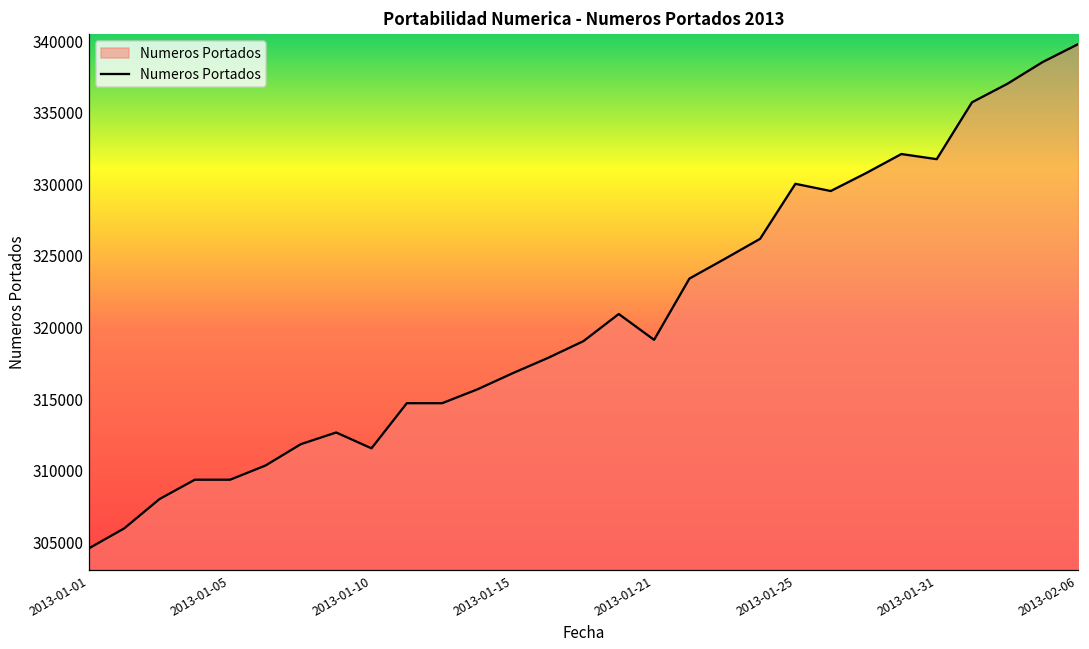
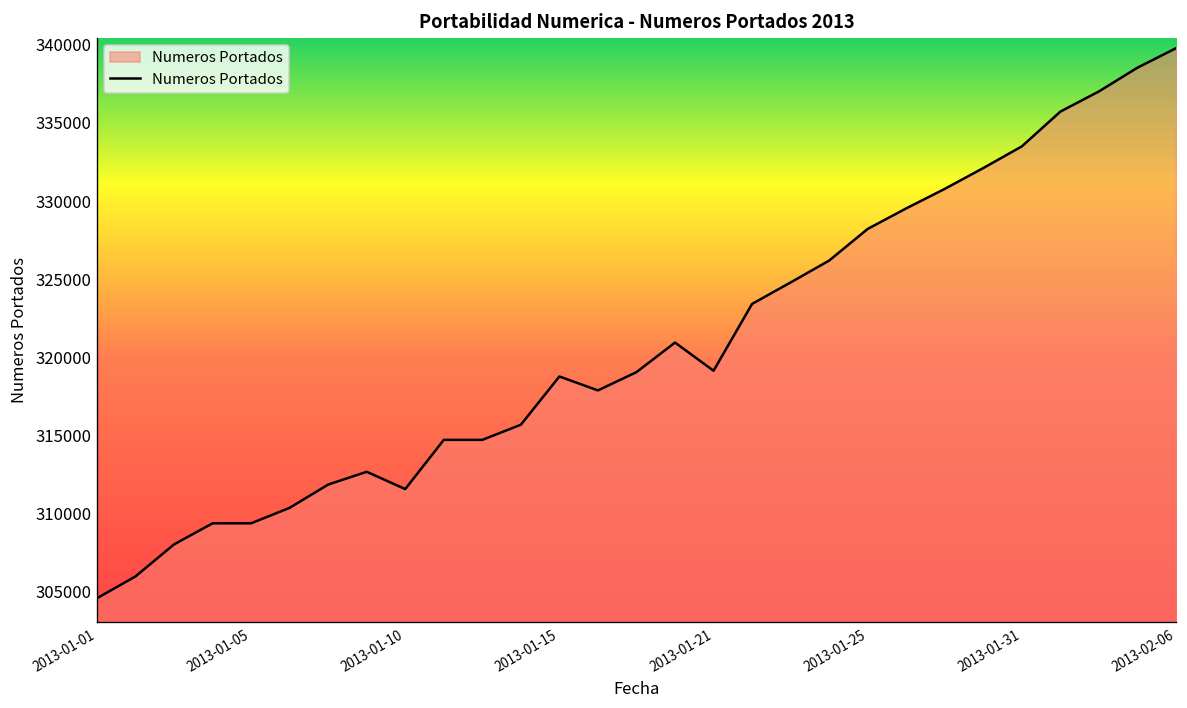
  {
    "2013-01-01": 304600,
    "2013-01-05": 309400,
    "2013-01-10": 311600,
-   "2013-01-15": 316800,
+   "2013-01-15": 318800,
    "2013-01-21": 319100,
-   "2013-01-25": 330000,
-   "2013-01-31": 331800,
+   "2013-01-25": 328200,
+   "2013-01-31": 333500,
    "2013-02-06": 339800
  }
